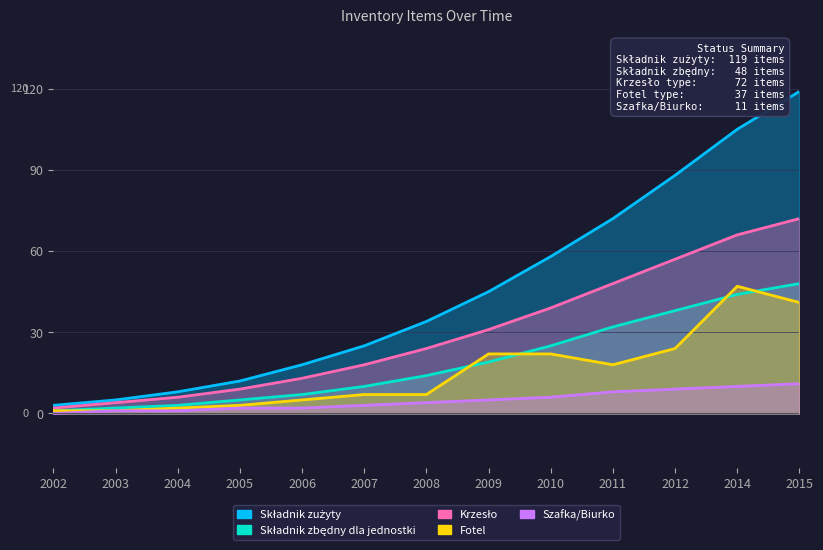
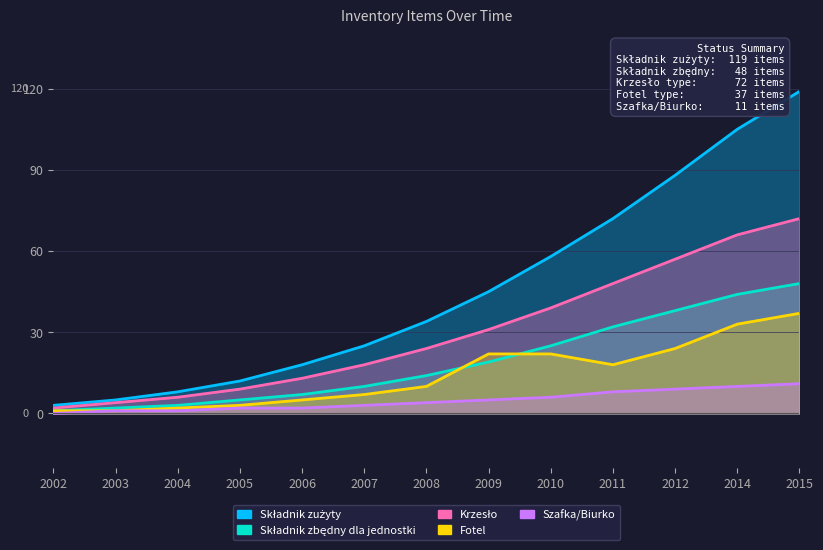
  {
    "Fotel": {
      "2004": 2,
      "2005": 3,
      "2006": 5,
      "2007": 7,
-     "2008": 7,
+     "2008": 10,
      "2009": 22,
      "2010": 22,
      "2011": 18,
      "2012": 24,
-     "2014": 47,
-     "2015": 41
+     "2014": 33,
+     "2015": 37
    }
  }
